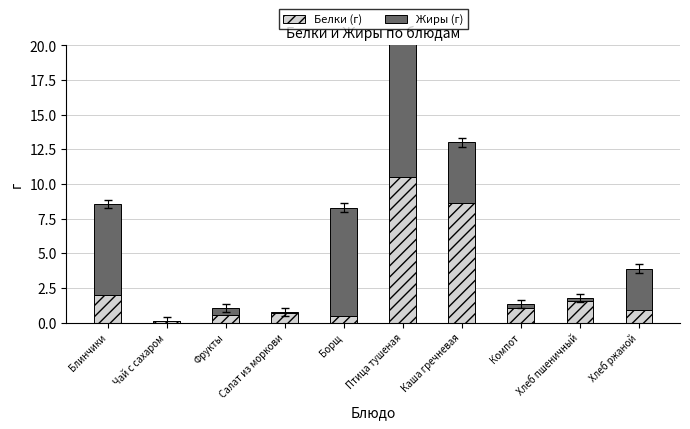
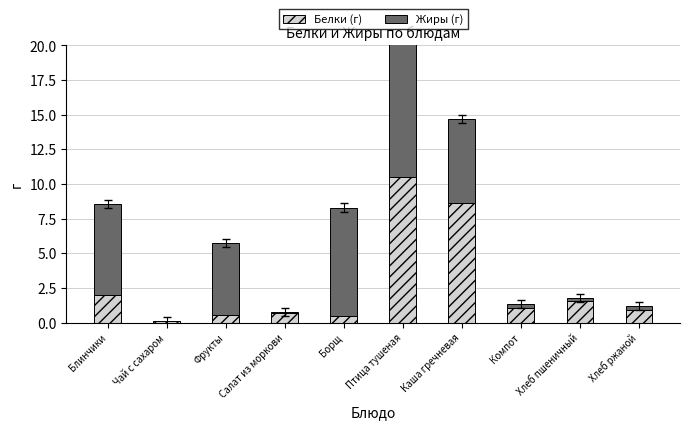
  {
    "Белки (г)": {
      "Блинчики": 2.0,
      "Фрукты": 0.5,
      "Салат из моркови": 0.7,
      "Борщ": 0.5,
      "Птица тушеная": 10.5,
      "Каша гречневая": 8.6,
      "Компот": 1.0,
      "Хлеб пшеничный": 1.6,
      "Хлеб ржаной": 0.9
    },
    "Жиры (г)": {
      "Блинчики": 6.6,
-     "Фрукты": 0.5,
+     "Фрукты": 5.2,
      "Борщ": 7.8,
-     "Каша гречневая": 4.4,
+     "Каша гречневая": 6.1,
      "Компот": 0.3,
      "Хлеб пшеничный": 0.2,
-     "Хлеб ржаной": 3.0
+     "Хлеб ржаной": 0.3
    }
  }
